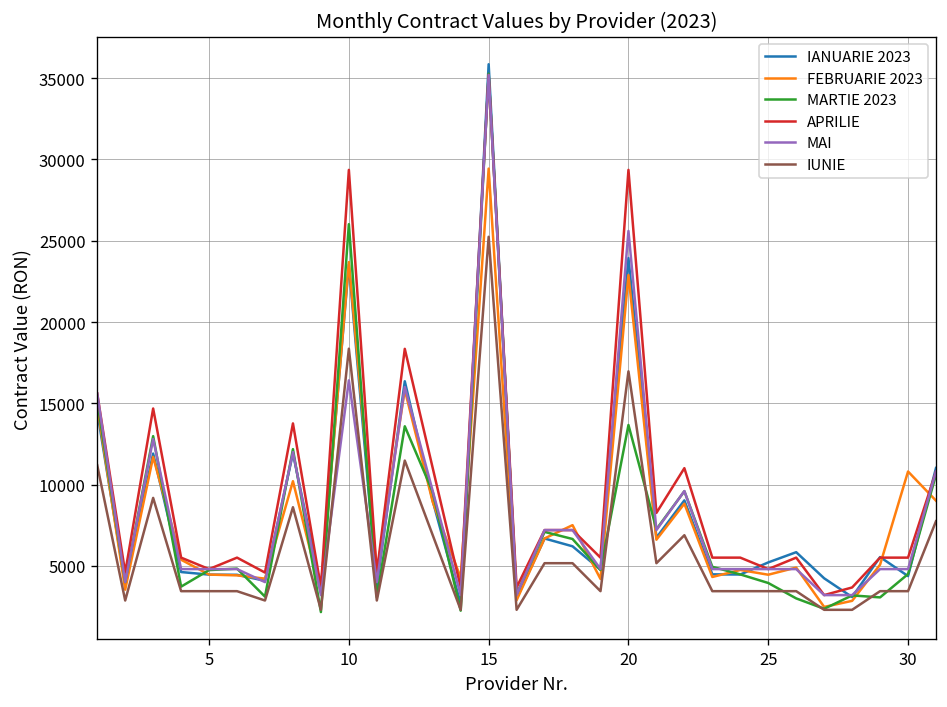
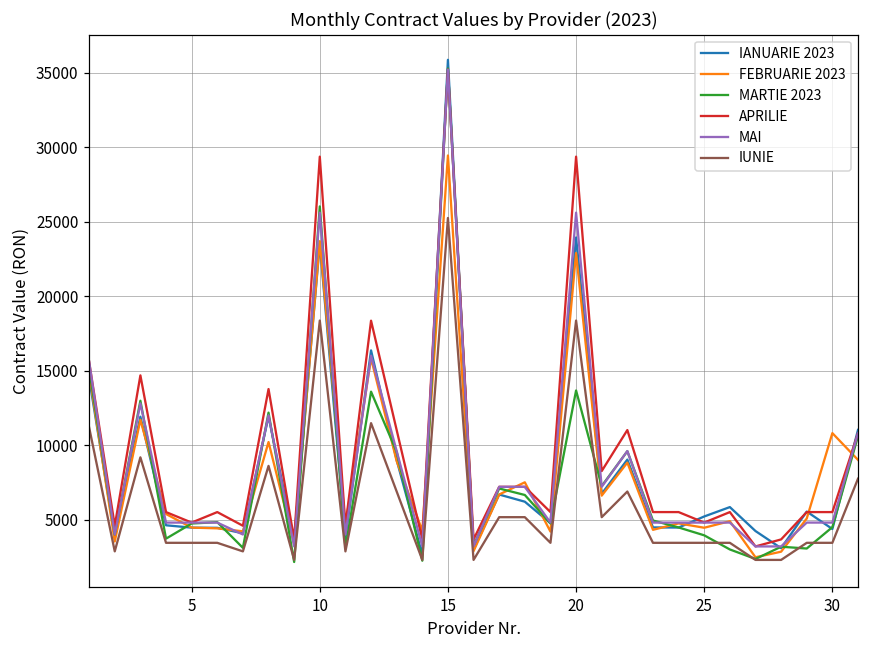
  {
    "IANUARIE 2023": {
      "15": 35900,
      "20": 23900,
      "25": 5200
    },
    "FEBRUARIE 2023": {
      "15": 29400,
      "20": 22900,
      "25": 4500,
      "30": 10800
    },
    "MARTIE 2023": {
      "10": 26000,
      "20": 13700,
      "25": 3900
    },
    "APRILIE": {
      "10": 29400,
      "20": 29400,
      "30": 5500
    },
    "MAI": {
-     "10": 16400,
+     "10": 25600,
      "20": 25600,
      "30": 4800
    },
    "IUNIE": {
      "5": 3400,
      "10": 18400,
      "15": 25200,
-     "20": 17000,
+     "20": 18400,
      "25": 3400,
      "30": 3400
    }
  }
